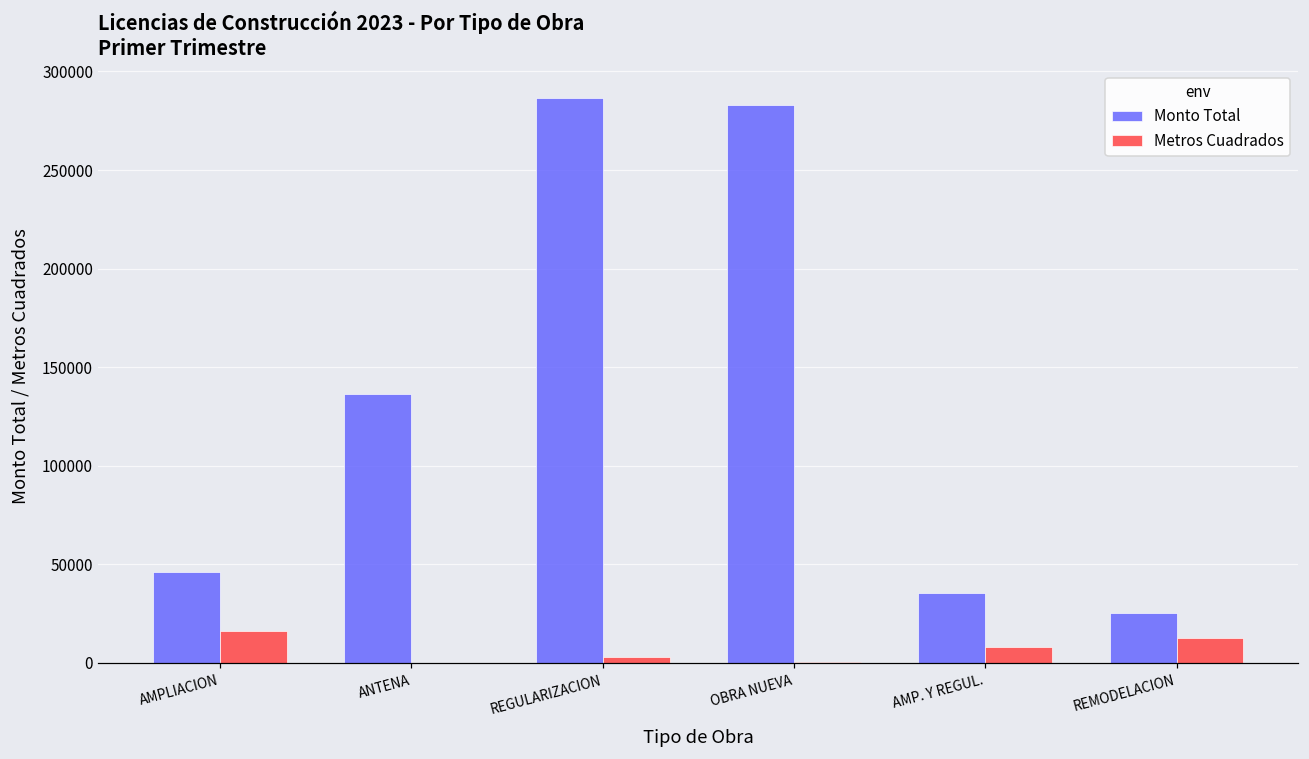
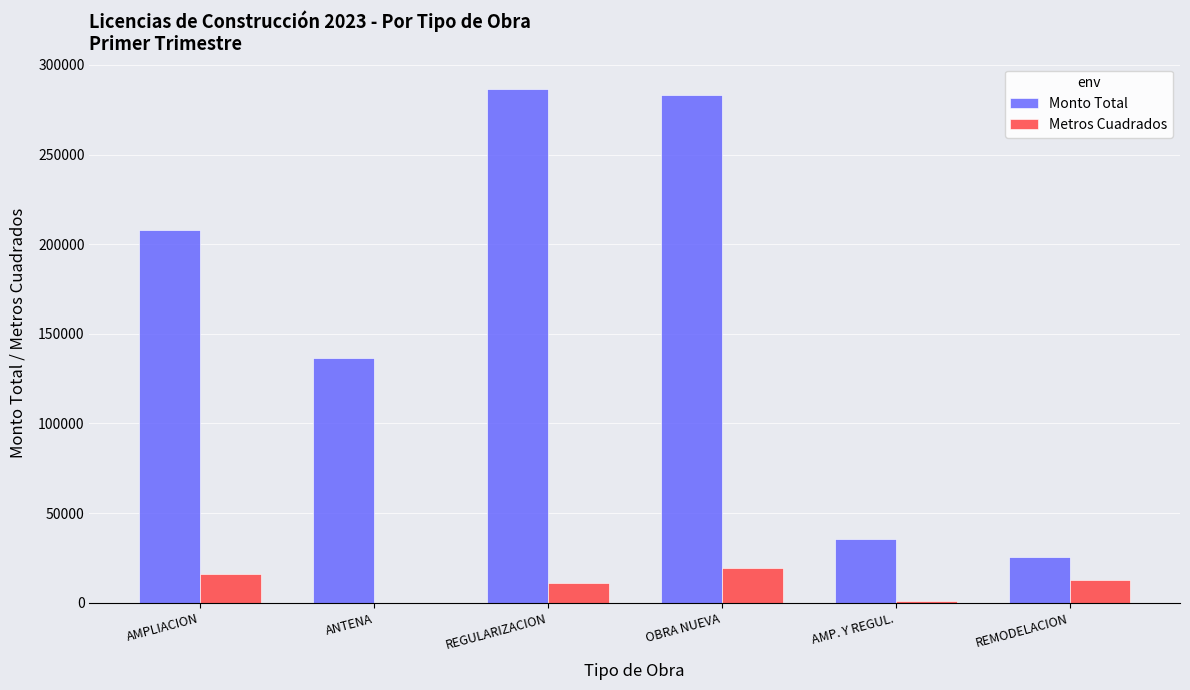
  {
    "Monto Total": {
-     "AMPLIACION": 46000,
+     "AMPLIACION": 208000,
      "ANTENA": 137000,
      "REGULARIZACION": 286000,
      "OBRA NUEVA": 283000,
      "AMP. Y REGUL.": 35000,
      "REMODELACION": 26000
    },
    "Metros Cuadrados": {
      "AMPLIACION": 16000,
      "ANTENA": 0,
-     "REGULARIZACION": 3000,
-     "OBRA NUEVA": 0,
-     "AMP. Y REGUL.": 8000,
+     "REGULARIZACION": 11000,
+     "OBRA NUEVA": 20000,
+     "AMP. Y REGUL.": 1000,
      "REMODELACION": 13000
    }
  }
